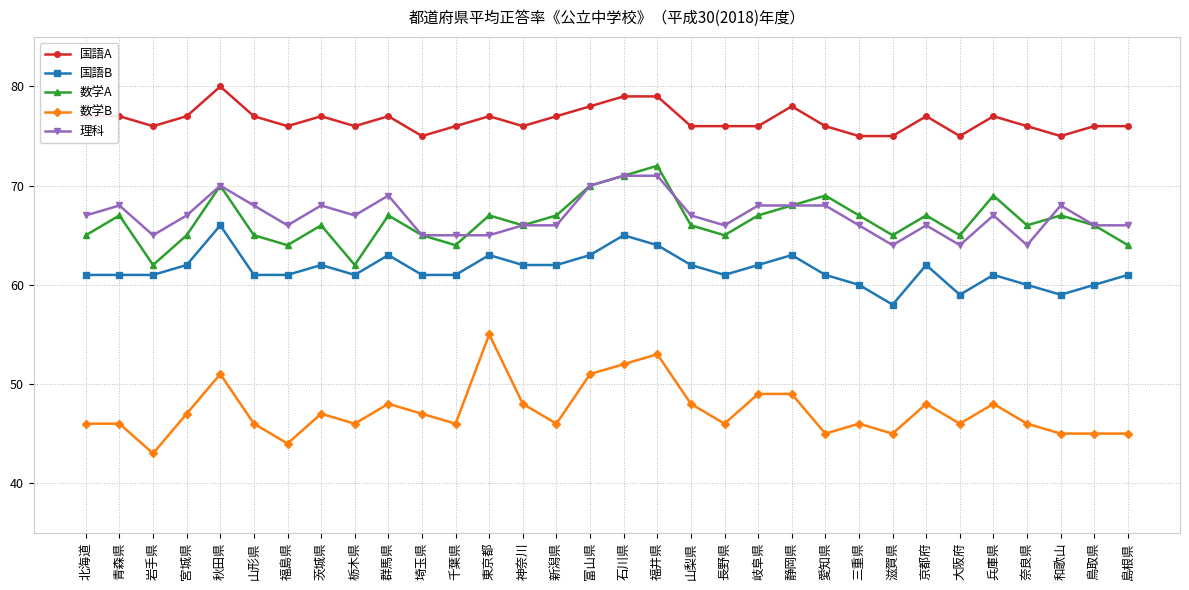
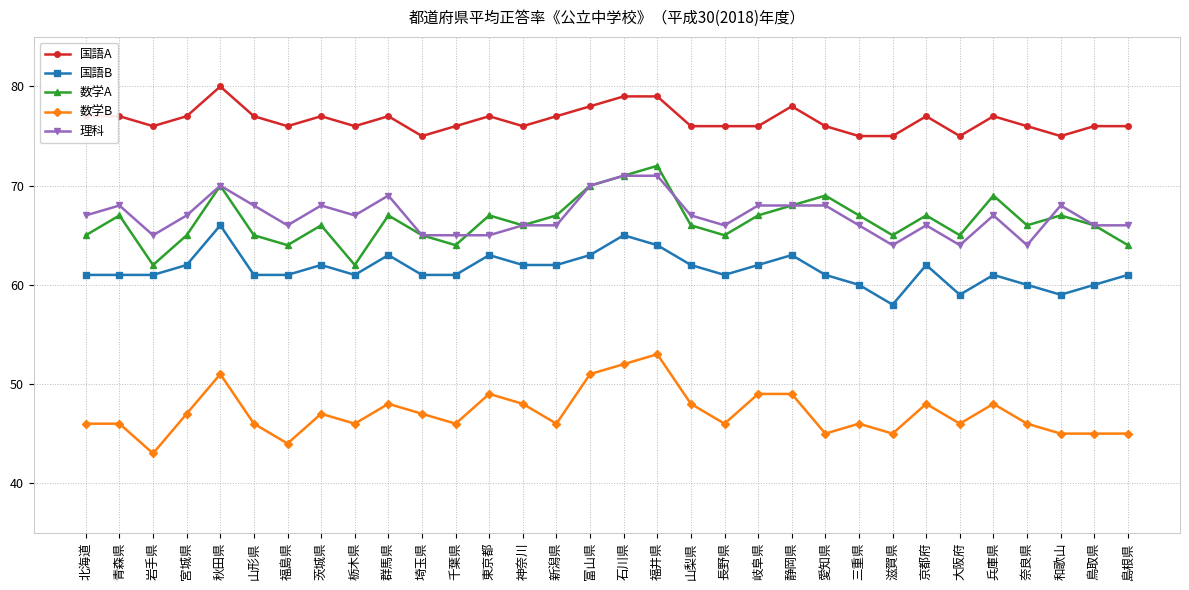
  {
    "国語A": {
      "青森県": 77,
      "岩手県": 76,
      "宮城県": 77,
      "秋田県": 80,
      "山形県": 77,
      "福島県": 76,
      "茨城県": 77,
      "栃木県": 76,
      "群馬県": 77,
      "埼玉県": 75,
      "千葉県": 76,
      "東京都": 77,
      "神奈川": 76,
      "新潟県": 77,
      "富山県": 78,
      "石川県": 79,
      "福井県": 79,
      "山梨県": 76,
      "長野県": 76,
      "岐阜県": 76,
      "静岡県": 78,
      "愛知県": 76,
      "三重県": 75,
      "滋賀県": 75,
      "京都府": 77,
      "大阪府": 75,
      "兵庫県": 77,
      "奈良県": 76,
      "和歌山": 75,
      "鳥取県": 76,
      "島根県": 76
    },
    "国語B": {
      "北海道": 61,
      "青森県": 61,
      "岩手県": 61,
      "宮城県": 62,
      "秋田県": 66,
      "山形県": 61,
      "福島県": 61,
      "茨城県": 62,
      "栃木県": 61,
      "群馬県": 63,
      "埼玉県": 61,
      "千葉県": 61,
      "東京都": 63,
      "神奈川": 62,
      "新潟県": 62,
      "富山県": 63,
      "石川県": 65,
      "福井県": 64,
      "山梨県": 62,
      "長野県": 61,
      "岐阜県": 62,
      "静岡県": 63,
      "愛知県": 61,
      "三重県": 60,
      "滋賀県": 58,
      "京都府": 62,
      "大阪府": 59,
      "兵庫県": 61,
      "奈良県": 60,
      "和歌山": 59,
      "鳥取県": 60,
      "島根県": 61
    },
    "数学A": {
      "北海道": 65,
      "青森県": 67,
      "岩手県": 62,
      "宮城県": 65,
      "山形県": 65,
      "福島県": 64,
      "茨城県": 66,
      "栃木県": 62,
      "群馬県": 67,
      "千葉県": 64,
      "東京都": 67,
      "新潟県": 67,
      "福井県": 72,
      "山梨県": 66,
      "長野県": 65,
      "岐阜県": 67,
      "愛知県": 69,
      "三重県": 67,
      "滋賀県": 65,
      "京都府": 67,
      "大阪府": 65,
      "兵庫県": 69,
      "奈良県": 66,
      "和歌山": 67,
      "島根県": 64
    },
    "数学B": {
      "北海道": 46,
      "青森県": 46,
      "岩手県": 43,
      "宮城県": 47,
      "秋田県": 51,
      "山形県": 46,
      "福島県": 44,
      "茨城県": 47,
      "栃木県": 46,
      "群馬県": 48,
      "埼玉県": 47,
      "千葉県": 46,
-     "東京都": 55,
+     "東京都": 49,
      "神奈川": 48,
      "新潟県": 46,
      "富山県": 51,
      "石川県": 52,
      "福井県": 53,
      "山梨県": 48,
      "長野県": 46,
      "岐阜県": 49,
      "静岡県": 49,
      "愛知県": 45,
      "三重県": 46,
      "滋賀県": 45,
      "京都府": 48,
      "大阪府": 46,
      "兵庫県": 48,
      "奈良県": 46,
      "和歌山": 45,
      "鳥取県": 45,
      "島根県": 45
    },
    "理科": {
      "北海道": 67,
      "青森県": 68,
      "岩手県": 65,
      "宮城県": 67,
      "山形県": 68,
      "福島県": 66,
      "茨城県": 68,
      "栃木県": 67,
      "群馬県": 69,
      "千葉県": 65,
      "東京都": 65,
      "新潟県": 66,
      "福井県": 71,
      "山梨県": 67,
      "長野県": 66,
      "岐阜県": 68,
      "愛知県": 68,
      "三重県": 66,
      "滋賀県": 64,
      "京都府": 66,
      "大阪府": 64,
      "兵庫県": 67,
      "奈良県": 64,
      "和歌山": 68,
      "島根県": 66
    }
  }
